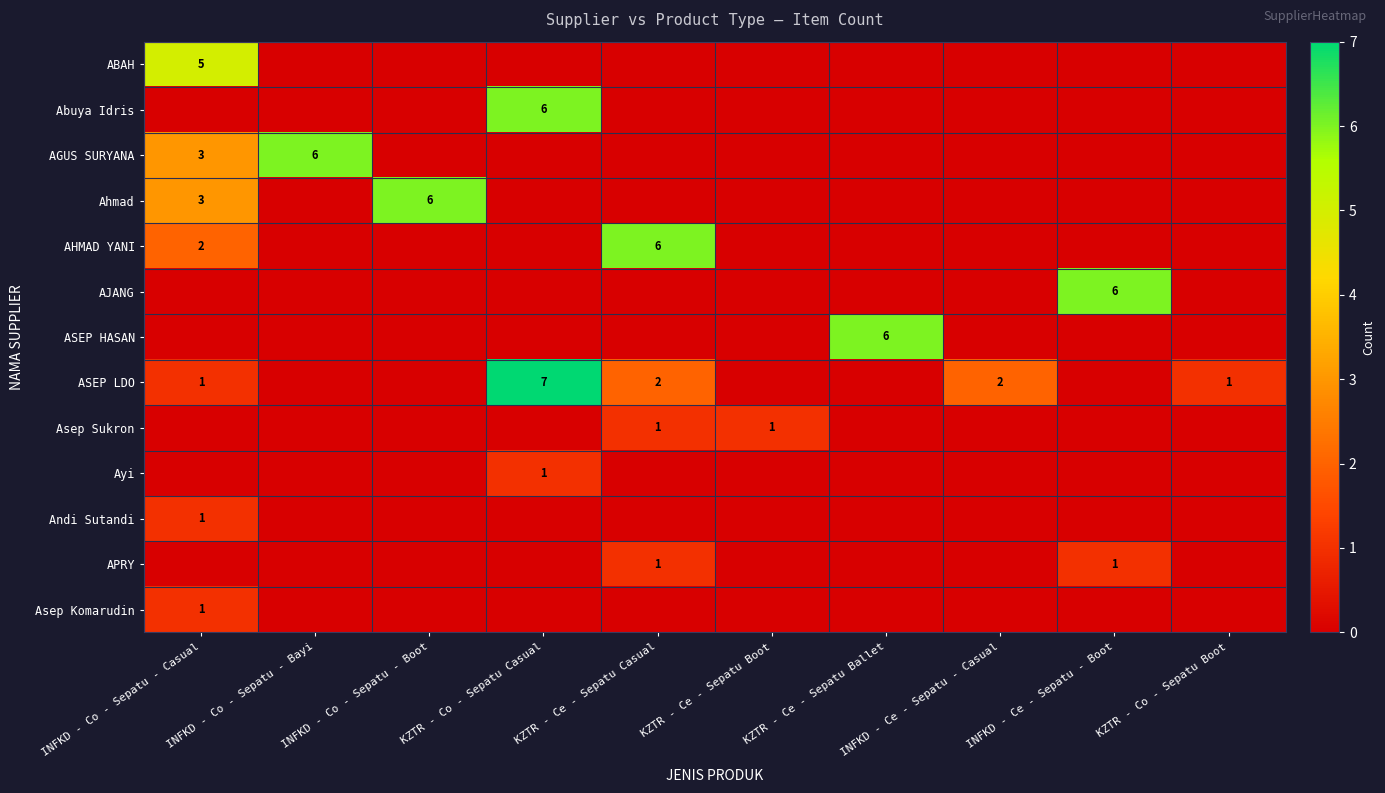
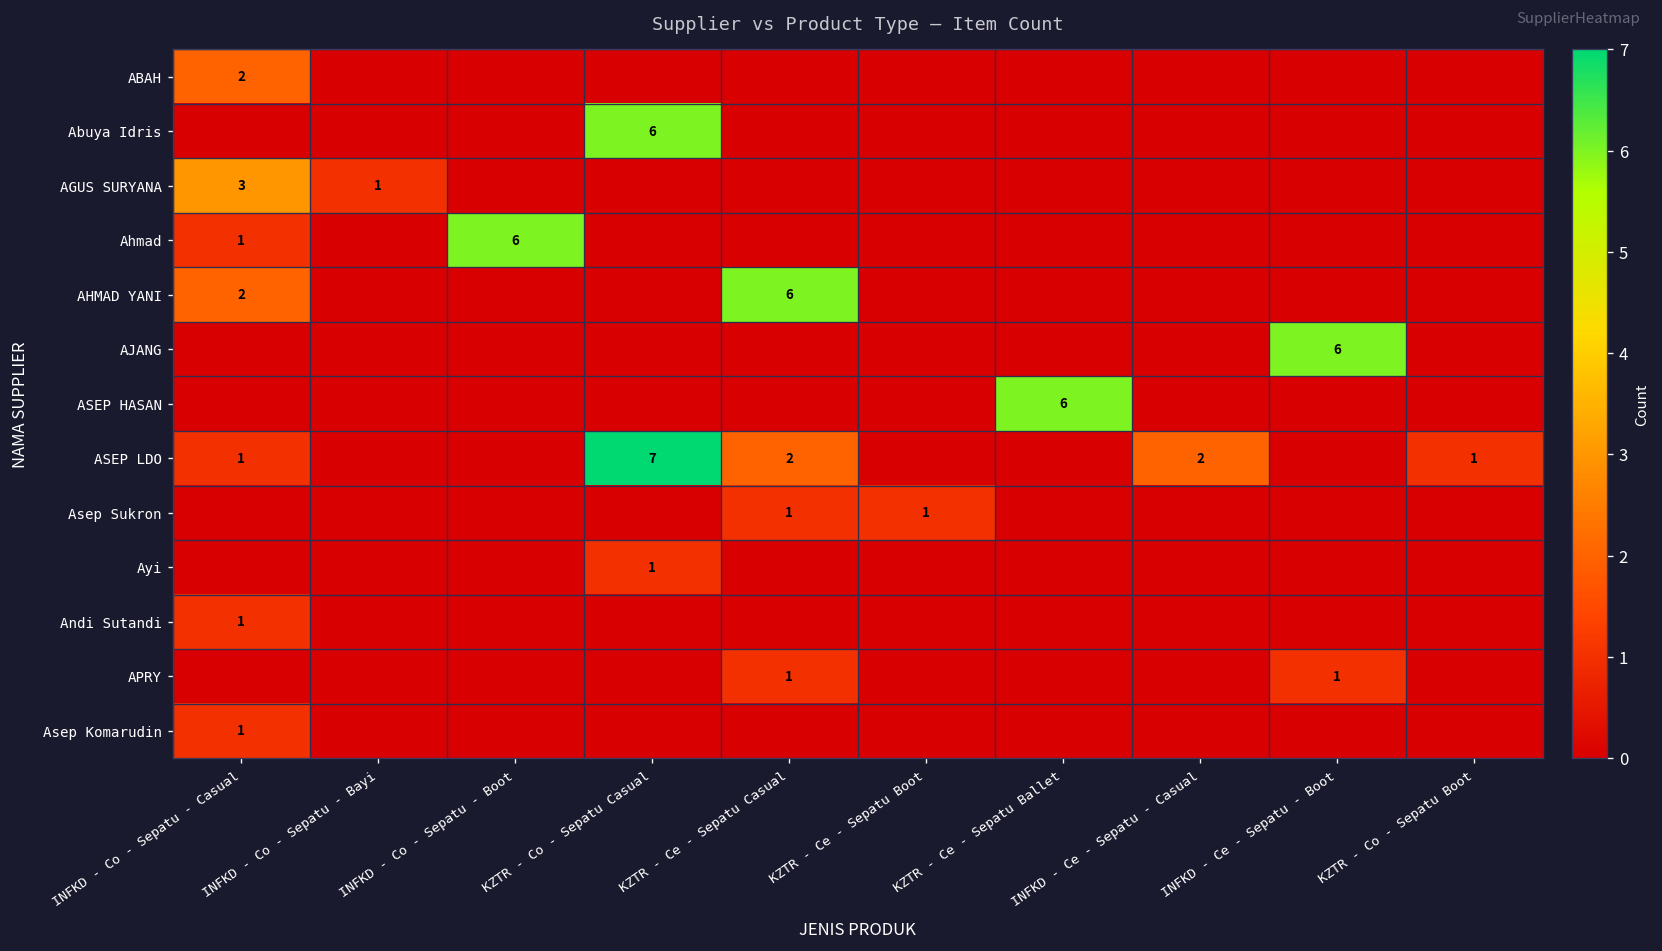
  {
    "ABAH": {
-     "INFKD - Co - Sepatu - Casual": 5
+     "INFKD - Co - Sepatu - Casual": 2
    },
    "Abuya Idris": {
      "KZTR - Co - Sepatu Casual": 6
    },
    "AGUS SURYANA": {
      "INFKD - Co - Sepatu - Casual": 3,
-     "INFKD - Co - Sepatu - Bayi": 6
+     "INFKD - Co - Sepatu - Bayi": 1
    },
    "Ahmad": {
-     "INFKD - Co - Sepatu - Casual": 3,
+     "INFKD - Co - Sepatu - Casual": 1,
      "INFKD - Co - Sepatu - Boot": 6
    },
    "AHMAD YANI": {
      "INFKD - Co - Sepatu - Casual": 2,
      "KZTR - Ce - Sepatu Casual": 6
    },
    "AJANG": {
      "INFKD - Ce - Sepatu - Boot": 6
    },
    "ASEP HASAN": {
      "KZTR - Ce - Sepatu Ballet": 6
    },
    "ASEP LDO": {
      "INFKD - Co - Sepatu - Casual": 1,
      "KZTR - Co - Sepatu Casual": 7,
      "KZTR - Ce - Sepatu Casual": 2,
      "INFKD - Ce - Sepatu - Casual": 2,
      "KZTR - Co - Sepatu Boot": 1
    },
    "Asep Sukron": {
      "KZTR - Ce - Sepatu Casual": 1,
      "KZTR - Ce - Sepatu Boot": 1
    },
    "Ayi": {
      "KZTR - Co - Sepatu Casual": 1
    },
    "Andi Sutandi": {
      "INFKD - Co - Sepatu - Casual": 1
    },
    "APRY": {
      "KZTR - Ce - Sepatu Casual": 1,
      "INFKD - Ce - Sepatu - Boot": 1
    },
    "Asep Komarudin": {
      "INFKD - Co - Sepatu - Casual": 1
    }
  }
